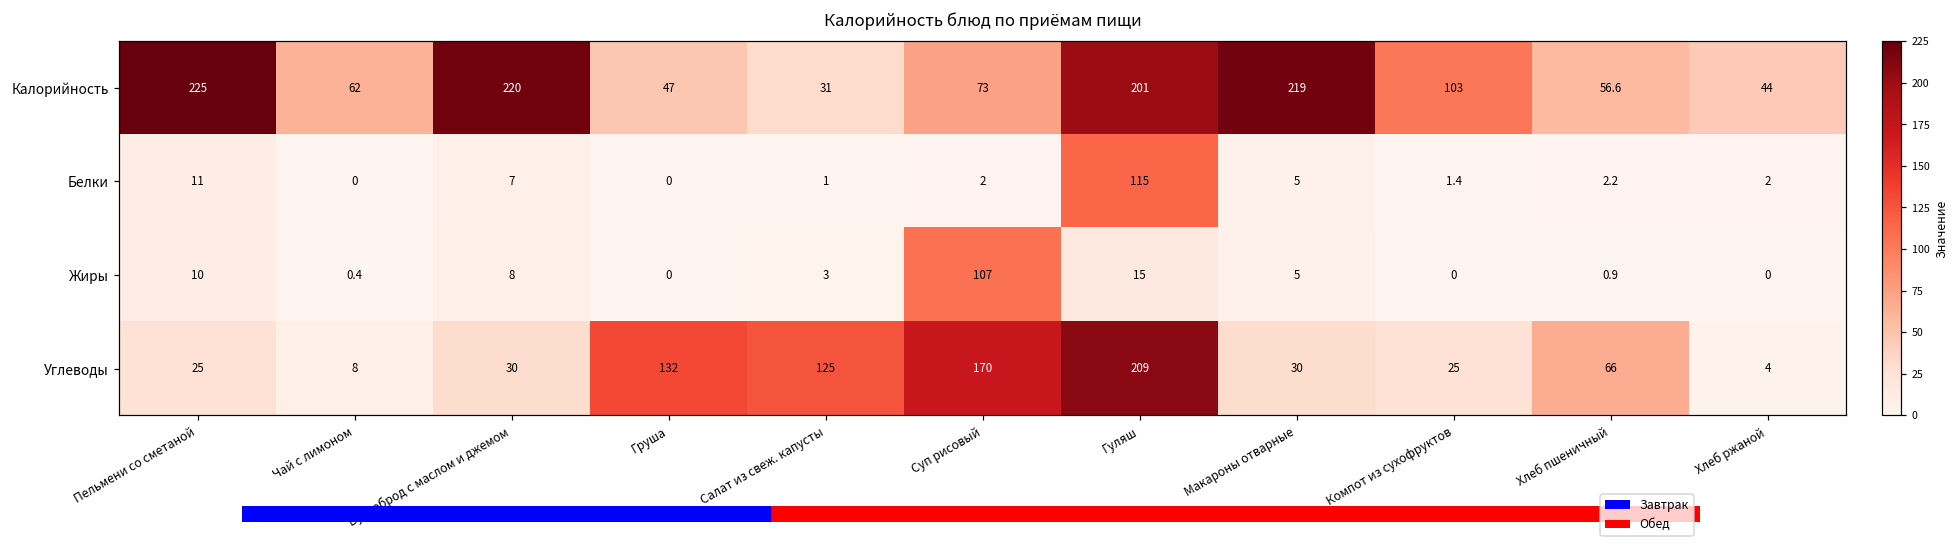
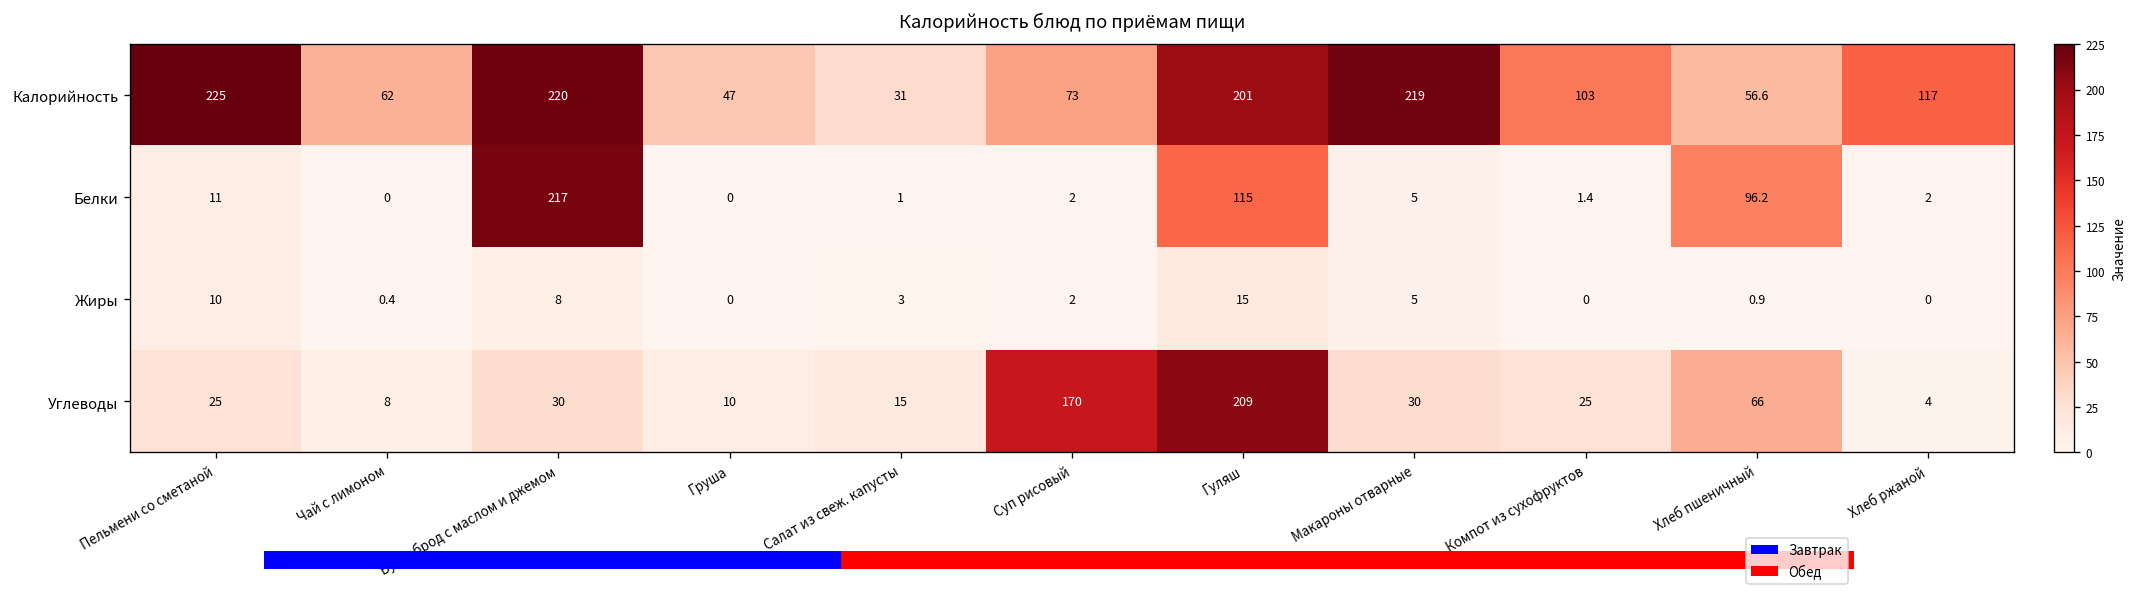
  {
    "Калорийность": {
      "Пельмени со сметаной": 225,
      "Чай с лимоном": 62,
      "Бутерброд с маслом и джемом": 220,
      "Груша": 47,
      "Салат из свеж. капусты": 31,
      "Суп рисовый": 73,
      "Гуляш": 201,
      "Макароны отварные": 219,
      "Компот из сухофруктов": 103,
      "Хлеб пшеничный": 56.6,
-     "Хлеб ржаной": 44
+     "Хлеб ржаной": 117
    },
    "Белки": {
      "Пельмени со сметаной": 11,
      "Чай с лимоном": 0,
-     "Бутерброд с маслом и джемом": 7,
+     "Бутерброд с маслом и джемом": 217,
      "Груша": 0,
      "Салат из свеж. капусты": 1,
      "Суп рисовый": 2,
      "Гуляш": 115,
      "Макароны отварные": 5,
      "Компот из сухофруктов": 1.4,
-     "Хлеб пшеничный": 2.2,
+     "Хлеб пшеничный": 96.2,
      "Хлеб ржаной": 2
    },
    "Жиры": {
      "Пельмени со сметаной": 10,
      "Чай с лимоном": 0.4,
      "Бутерброд с маслом и джемом": 8,
      "Груша": 0,
      "Салат из свеж. капусты": 3,
-     "Суп рисовый": 107,
+     "Суп рисовый": 2,
      "Гуляш": 15,
      "Макароны отварные": 5,
      "Компот из сухофруктов": 0,
      "Хлеб пшеничный": 0.9,
      "Хлеб ржаной": 0
    },
    "Углеводы": {
      "Пельмени со сметаной": 25,
      "Чай с лимоном": 8,
      "Бутерброд с маслом и джемом": 30,
-     "Груша": 132,
-     "Салат из свеж. капусты": 125,
+     "Груша": 10,
+     "Салат из свеж. капусты": 15,
      "Суп рисовый": 170,
      "Гуляш": 209,
      "Макароны отварные": 30,
      "Компот из сухофруктов": 25,
      "Хлеб пшеничный": 66,
      "Хлеб ржаной": 4
    }
  }
